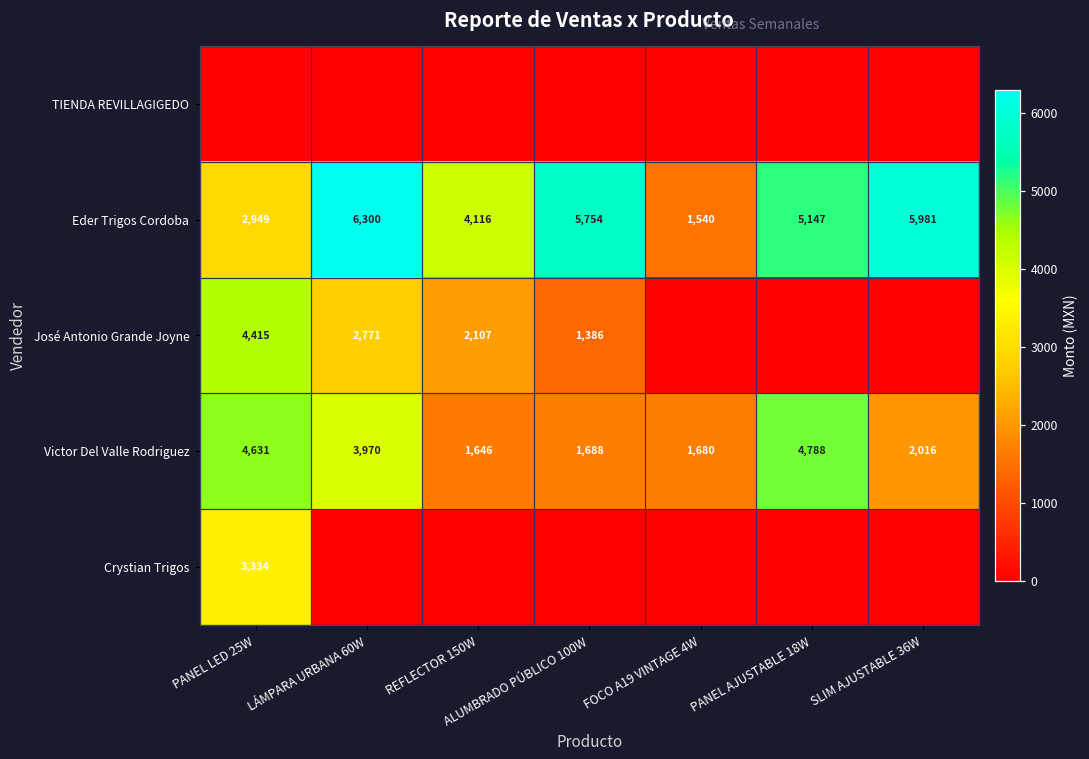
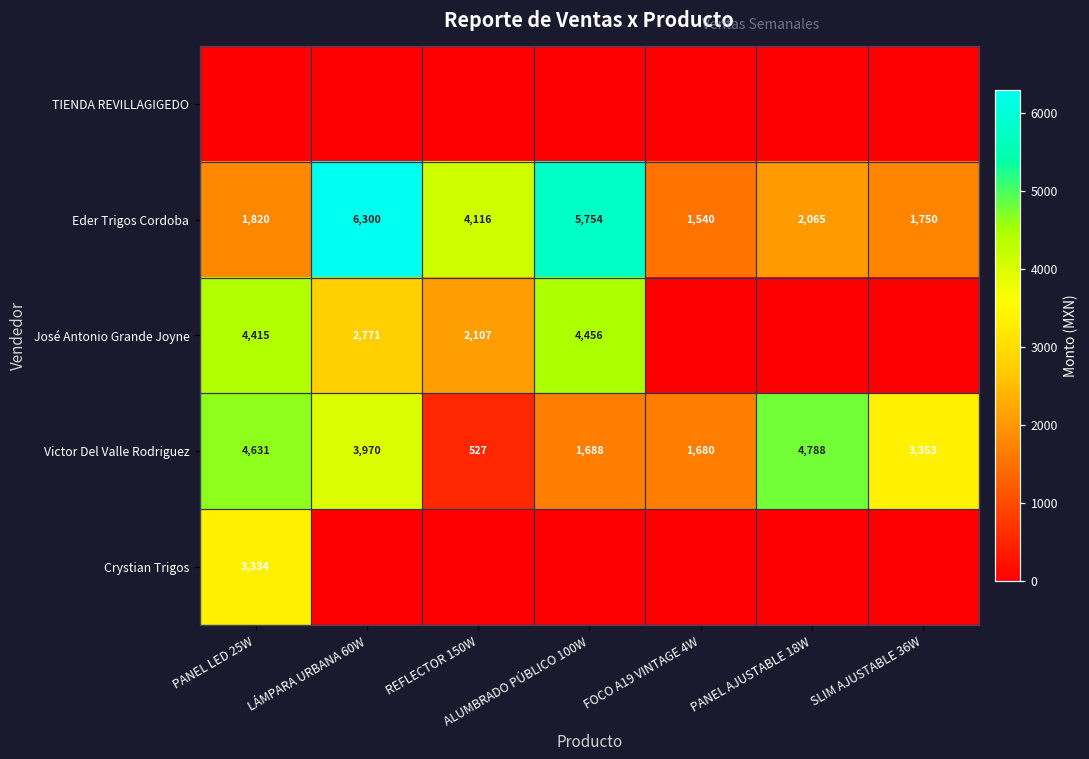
  {
    "Eder Trigos Cordoba": {
-     "PANEL LED 25W": "2,949",
+     "PANEL LED 25W": "1,820",
      "LÁMPARA URBANA 60W": "6,300",
      "REFLECTOR 150W": "4,116",
      "ALUMBRADO PÚBLICO 100W": "5,754",
      "FOCO A19 VINTAGE 4W": "1,540",
-     "PANEL AJUSTABLE 18W": "5,147",
-     "SLIM AJUSTABLE 36W": "5,981"
+     "PANEL AJUSTABLE 18W": "2,065",
+     "SLIM AJUSTABLE 36W": "1,750"
    },
    "José Antonio Grande Joyne": {
      "PANEL LED 25W": "4,415",
      "LÁMPARA URBANA 60W": "2,771",
      "REFLECTOR 150W": "2,107",
-     "ALUMBRADO PÚBLICO 100W": "1,386"
+     "ALUMBRADO PÚBLICO 100W": "4,456"
    },
    "Victor Del Valle Rodriguez": {
      "PANEL LED 25W": "4,631",
      "LÁMPARA URBANA 60W": "3,970",
-     "REFLECTOR 150W": "1,646",
+     "REFLECTOR 150W": "527",
      "ALUMBRADO PÚBLICO 100W": "1,688",
      "FOCO A19 VINTAGE 4W": "1,680",
      "PANEL AJUSTABLE 18W": "4,788",
-     "SLIM AJUSTABLE 36W": "2,016"
+     "SLIM AJUSTABLE 36W": "3,353"
    },
    "Crystian Trigos": {
      "PANEL LED 25W": "3,334"
    }
  }
